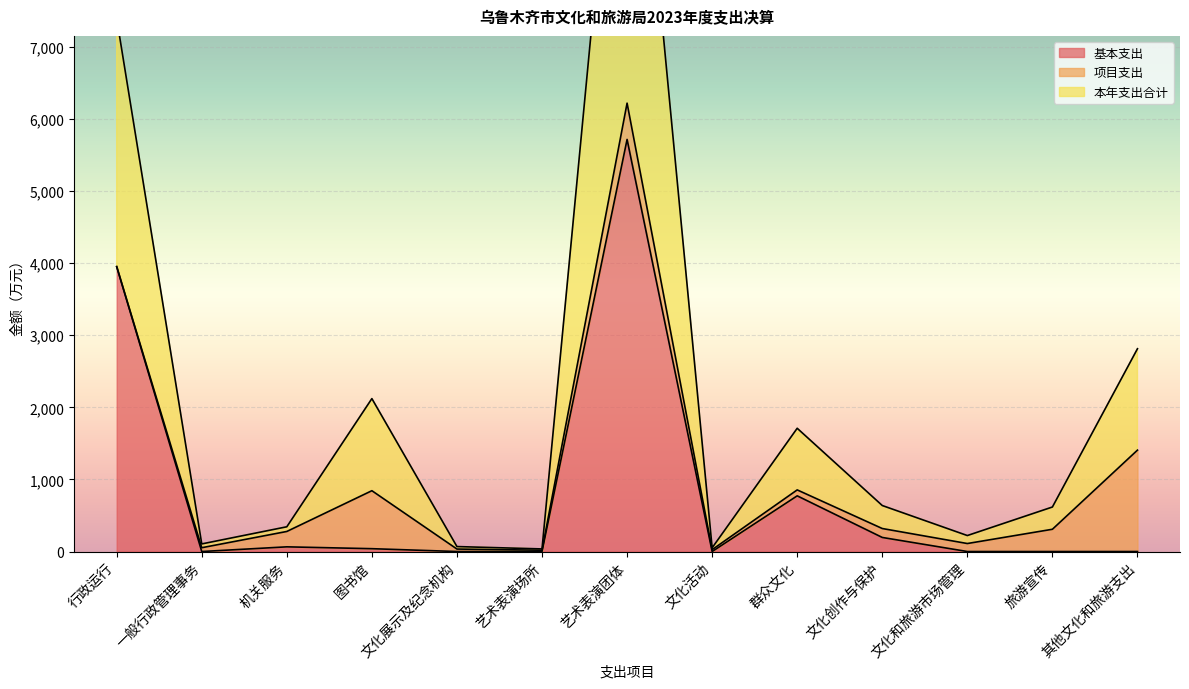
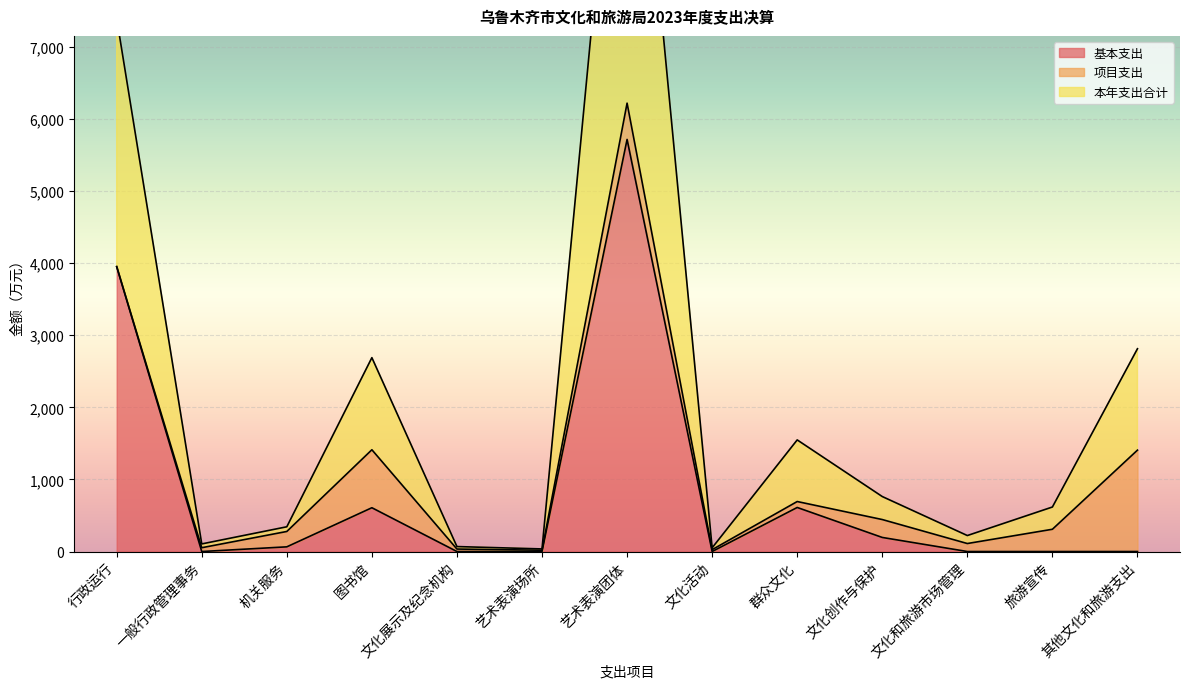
  {
    "基本支出": {
      "一般行政管理事务": "0",
      "机关服务": "100",
-     "图书馆": "0",
+     "图书馆": "600",
      "艺术表演团体": "5,700",
-     "群众文化": "800",
+     "群众文化": "600",
      "文化创作与保护": "200",
      "文化和旅游市场管理": "0",
      "旅游宣传": "0",
      "其他文化和旅游支出": "0"
    },
    "项目支出": {
      "一般行政管理事务": "100",
      "机关服务": "200",
      "图书馆": "800",
      "艺术表演团体": "500",
      "群众文化": "100",
-     "文化创作与保护": "100",
+     "文化创作与保护": "200",
      "文化和旅游市场管理": "100",
      "旅游宣传": "300",
      "其他文化和旅游支出": "1,400"
    },
    "本年支出合计": {
      "一般行政管理事务": "100",
      "机关服务": "100",
      "图书馆": "1,300",
      "群众文化": "900",
      "文化创作与保护": "300",
      "文化和旅游市场管理": "100",
      "旅游宣传": "300",
      "其他文化和旅游支出": "1,400"
    }
  }
